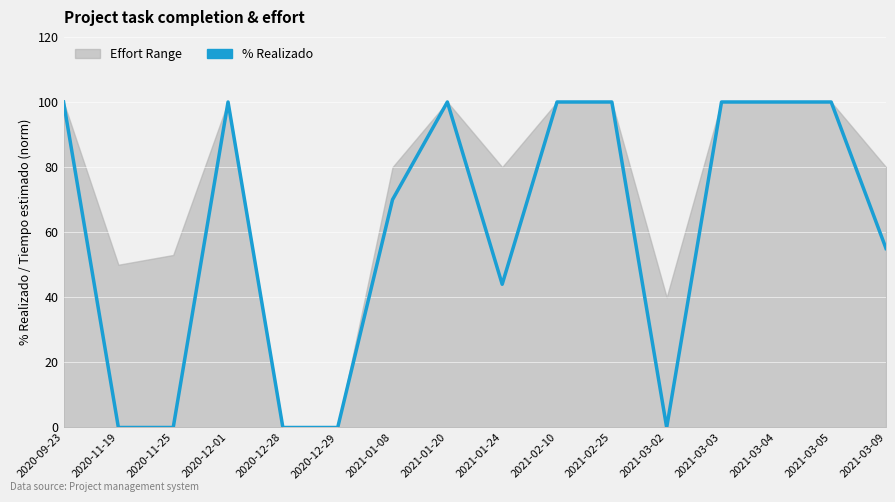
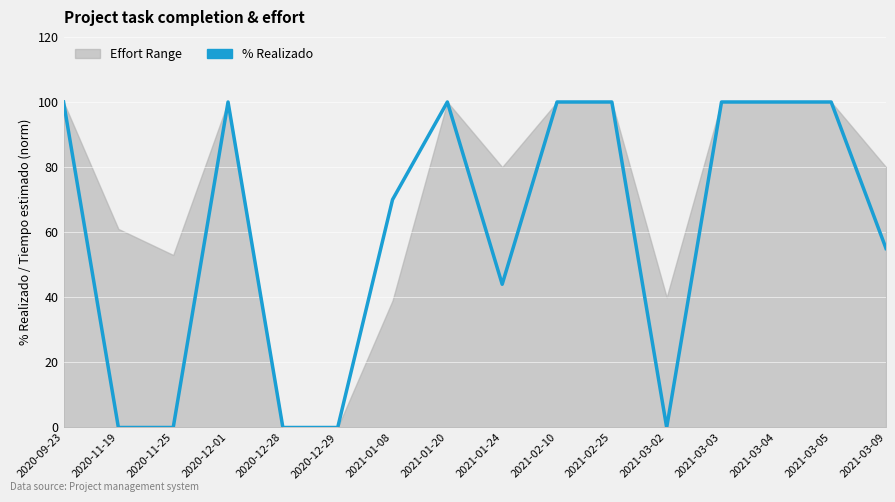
  {
    "Effort Range": {
-     "2020-11-19": 50,
+     "2020-11-19": 61,
      "2020-11-25": 53,
-     "2021-01-08": 80,
+     "2021-01-08": 39,
      "2021-01-24": 80,
      "2021-03-02": 40,
      "2021-03-09": 80
    },
    "% Realizado": {
      "2020-11-19": 0,
      "2020-11-25": 0,
      "2021-01-08": 70,
      "2021-01-24": 44,
      "2021-03-02": 0,
      "2021-03-09": 55
    }
  }
